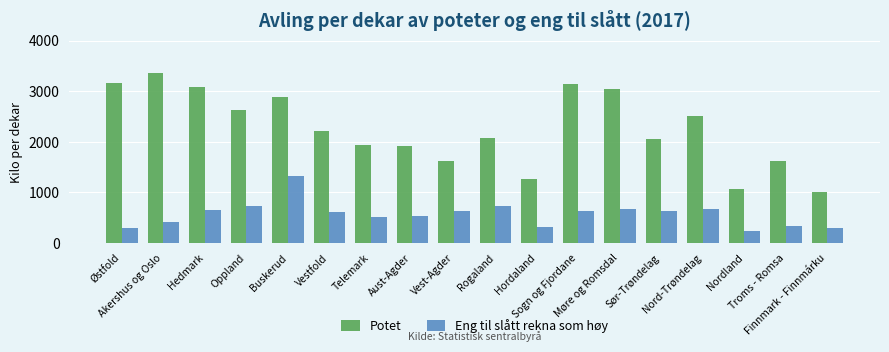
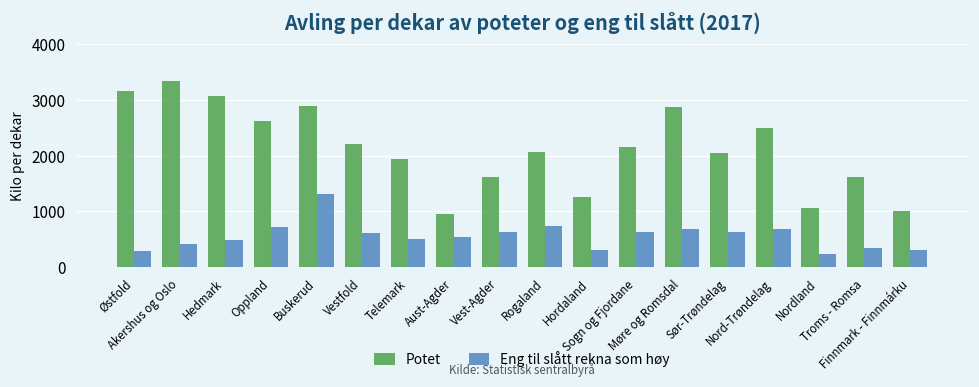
  {
    "Potet": {
      "Østfold": 3200,
      "Akershus og Oslo": 3400,
      "Hedmark": 3100,
      "Oppland": 2600,
      "Buskerud": 2900,
      "Vestfold": 2200,
      "Telemark": 1900,
-     "Aust-Agder": 1900,
+     "Aust-Agder": 1000,
      "Vest-Agder": 1600,
      "Rogaland": 2100,
      "Hordaland": 1300,
-     "Sogn og Fjordane": 3100,
-     "Møre og Romsdal": 3100,
+     "Sogn og Fjordane": 2200,
+     "Møre og Romsdal": 2900,
      "Sør-Trøndelag": 2000,
      "Nord-Trøndelag": 2500,
      "Nordland": 1100,
      "Troms - Romsa": 1600,
      "Finnmark - Finnmárku": 1000
    },
    "Eng til slått rekna som høy": {
      "Østfold": 300,
      "Akershus og Oslo": 400,
-     "Hedmark": 700,
+     "Hedmark": 500,
      "Oppland": 700,
      "Buskerud": 1300,
      "Vestfold": 600,
      "Telemark": 500,
      "Aust-Agder": 500,
      "Vest-Agder": 600,
      "Rogaland": 700,
      "Hordaland": 300,
      "Sogn og Fjordane": 600,
      "Møre og Romsdal": 700,
      "Sør-Trøndelag": 600,
      "Nord-Trøndelag": 700,
      "Nordland": 200,
      "Troms - Romsa": 300,
      "Finnmark - Finnmárku": 300
    }
  }
